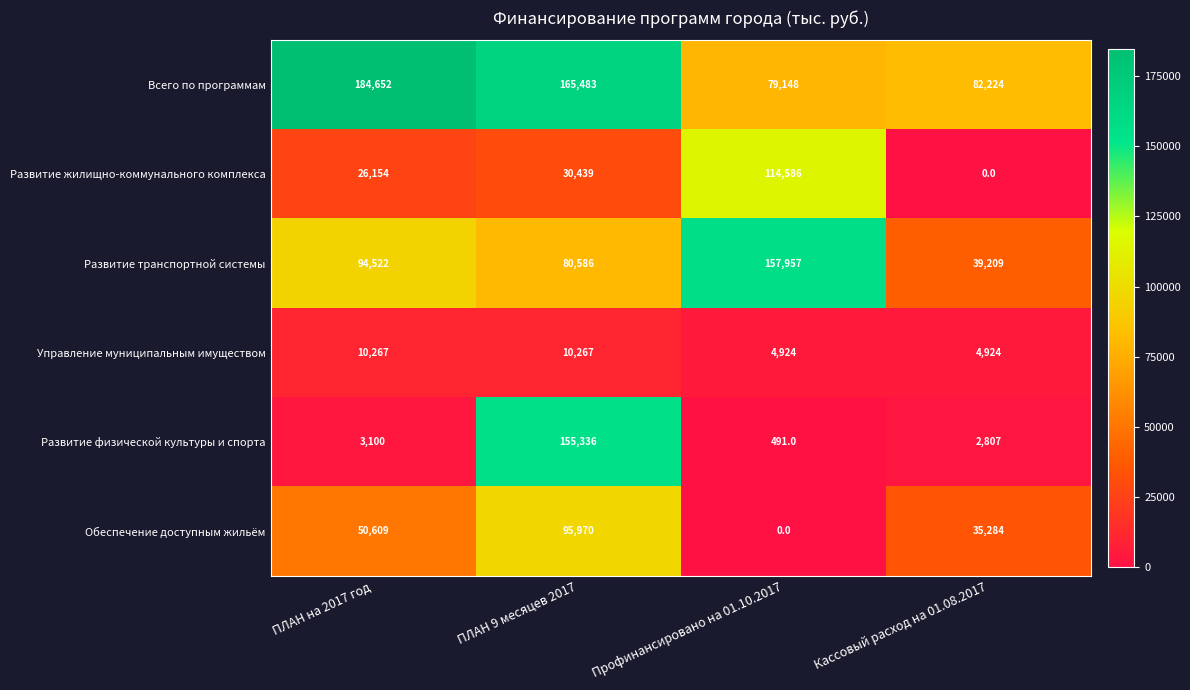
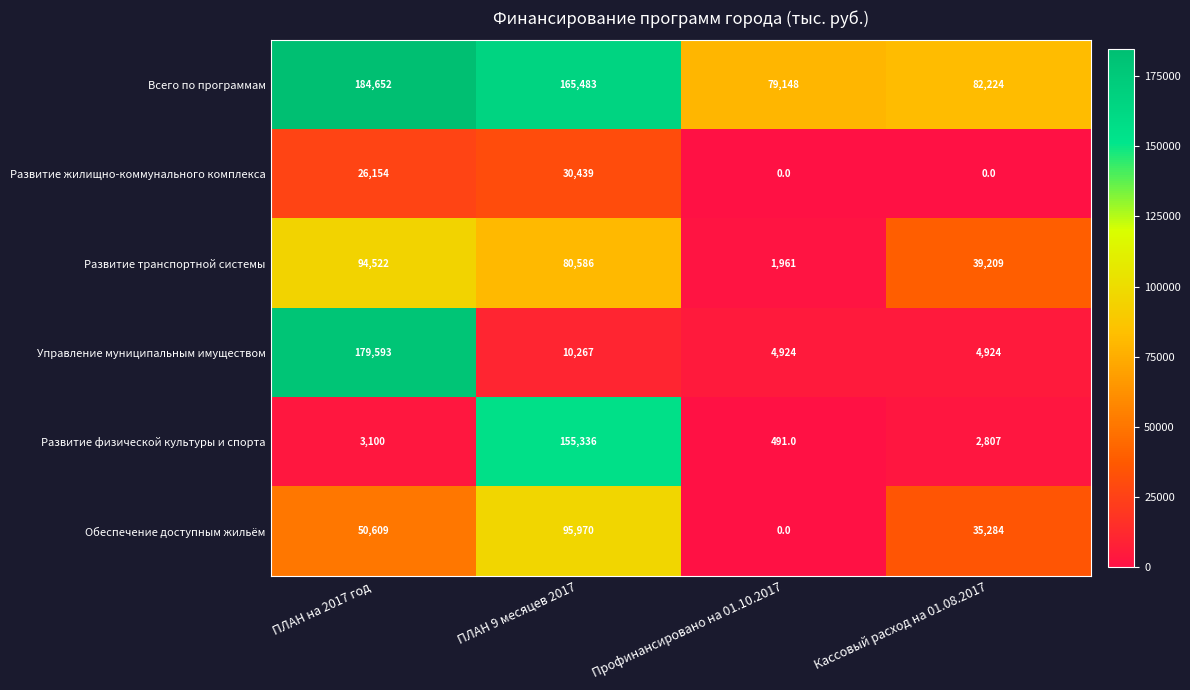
  {
    "Всего по программам": {
      "ПЛАН на 2017 год": "184,652",
      "ПЛАН 9 месяцев 2017": "165,483",
      "Профинансировано на 01.10.2017": "79,148",
      "Кассовый расход на 01.08.2017": "82,224"
    },
    "Развитие жилищно-коммунального комплекса": {
      "ПЛАН на 2017 год": "26,154",
      "ПЛАН 9 месяцев 2017": "30,439",
-     "Профинансировано на 01.10.2017": "114,586",
+     "Профинансировано на 01.10.2017": "0.0",
      "Кассовый расход на 01.08.2017": "0.0"
    },
    "Развитие транспортной системы": {
      "ПЛАН на 2017 год": "94,522",
      "ПЛАН 9 месяцев 2017": "80,586",
-     "Профинансировано на 01.10.2017": "157,957",
+     "Профинансировано на 01.10.2017": "1,961",
      "Кассовый расход на 01.08.2017": "39,209"
    },
    "Управление муниципальным имуществом": {
-     "ПЛАН на 2017 год": "10,267",
+     "ПЛАН на 2017 год": "179,593",
      "ПЛАН 9 месяцев 2017": "10,267",
      "Профинансировано на 01.10.2017": "4,924",
      "Кассовый расход на 01.08.2017": "4,924"
    },
    "Развитие физической культуры и спорта": {
      "ПЛАН на 2017 год": "3,100",
      "ПЛАН 9 месяцев 2017": "155,336",
      "Профинансировано на 01.10.2017": "491.0",
      "Кассовый расход на 01.08.2017": "2,807"
    },
    "Обеспечение доступным жильём": {
      "ПЛАН на 2017 год": "50,609",
      "ПЛАН 9 месяцев 2017": "95,970",
      "Профинансировано на 01.10.2017": "0.0",
      "Кассовый расход на 01.08.2017": "35,284"
    }
  }
